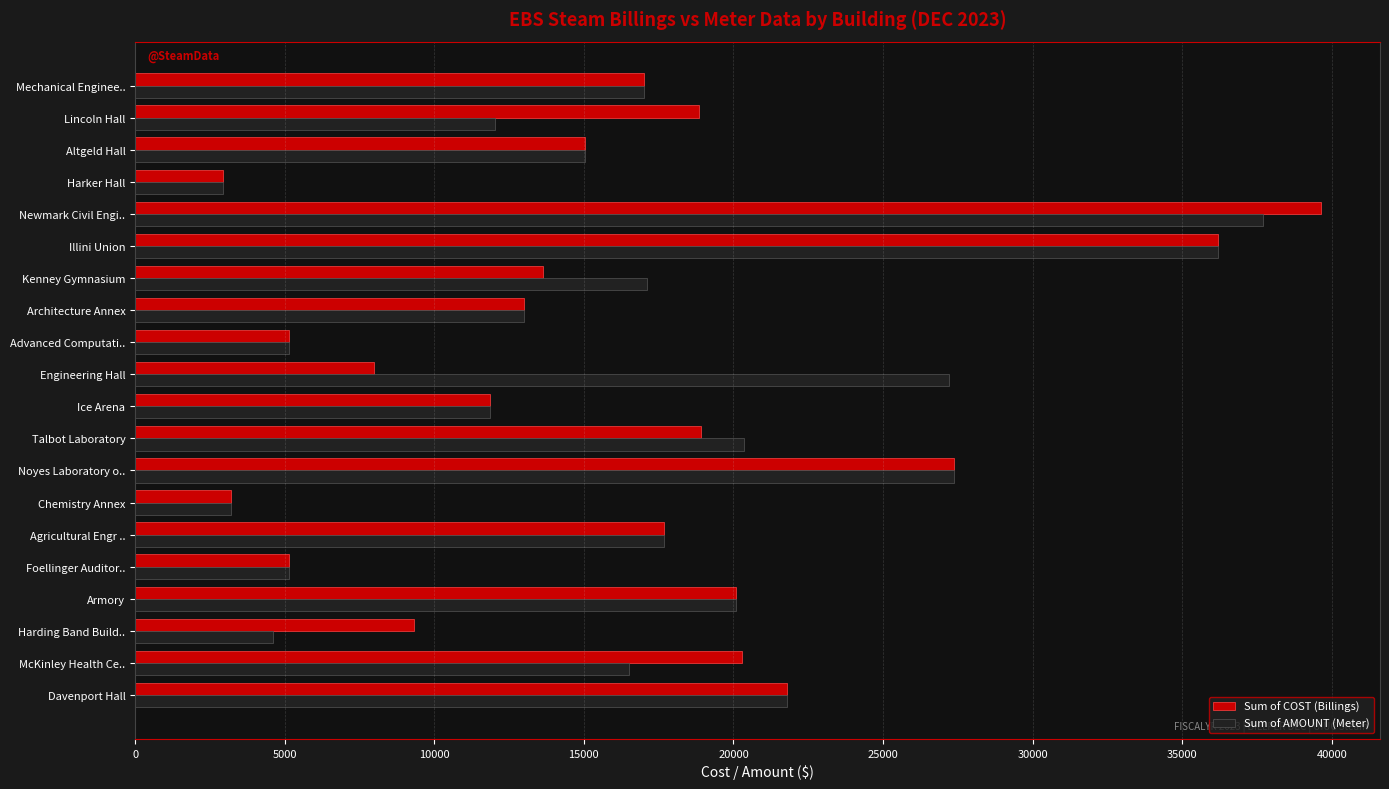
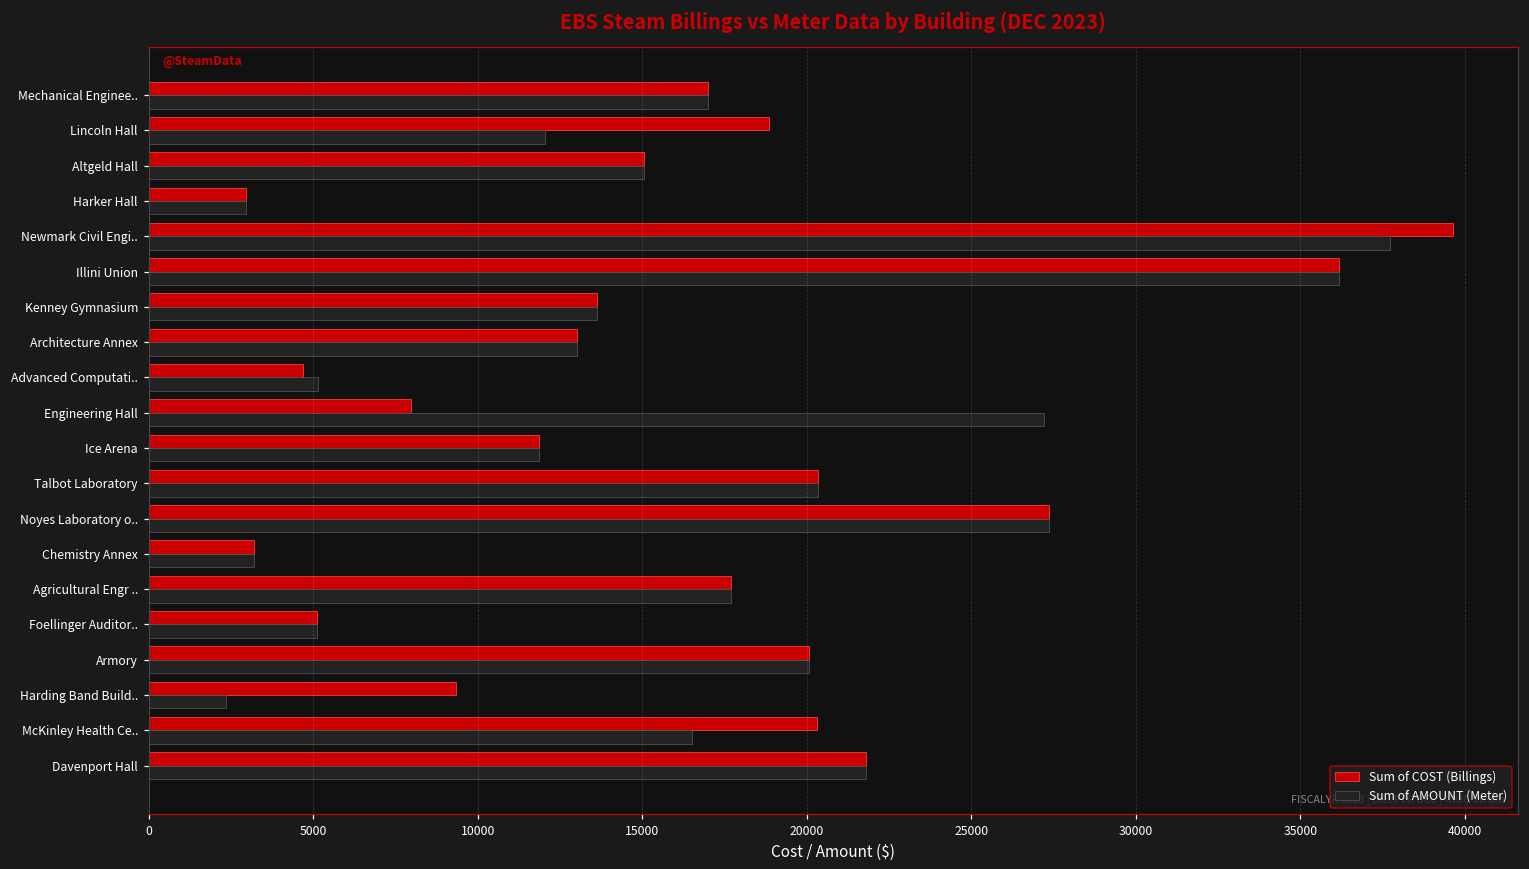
  {
    "Sum of COST (Billings)": {
      "Mechanical Enginee..": 17000,
      "Lincoln Hall": 18900,
      "Altgeld Hall": 15000,
      "Harker Hall": 2900,
      "Newmark Civil Engi..": 39600,
      "Illini Union": 36200,
      "Kenney Gymnasium": 13600,
      "Architecture Annex": 13000,
-     "Advanced Computati..": 5200,
+     "Advanced Computati..": 4700,
      "Engineering Hall": 8000,
      "Ice Arena": 11900,
-     "Talbot Laboratory": 18900,
+     "Talbot Laboratory": 20300,
      "Noyes Laboratory o..": 27400,
      "Chemistry Annex": 3200,
      "Agricultural Engr ..": 17700,
      "Foellinger Auditor..": 5100,
      "Armory": 20100,
      "Harding Band Build..": 9300,
      "McKinley Health Ce..": 20300,
      "Davenport Hall": 21800
    },
    "Sum of AMOUNT (Meter)": {
      "Mechanical Enginee..": 17000,
      "Lincoln Hall": 12000,
      "Altgeld Hall": 15000,
      "Harker Hall": 2900,
      "Newmark Civil Engi..": 37700,
      "Illini Union": 36200,
-     "Kenney Gymnasium": 17100,
+     "Kenney Gymnasium": 13600,
      "Architecture Annex": 13000,
      "Advanced Computati..": 5200,
      "Engineering Hall": 27200,
      "Ice Arena": 11900,
      "Talbot Laboratory": 20300,
      "Noyes Laboratory o..": 27400,
      "Chemistry Annex": 3200,
      "Agricultural Engr ..": 17700,
      "Foellinger Auditor..": 5100,
      "Armory": 20100,
-     "Harding Band Build..": 4600,
+     "Harding Band Build..": 2300,
      "McKinley Health Ce..": 16500,
      "Davenport Hall": 21800
    }
  }
